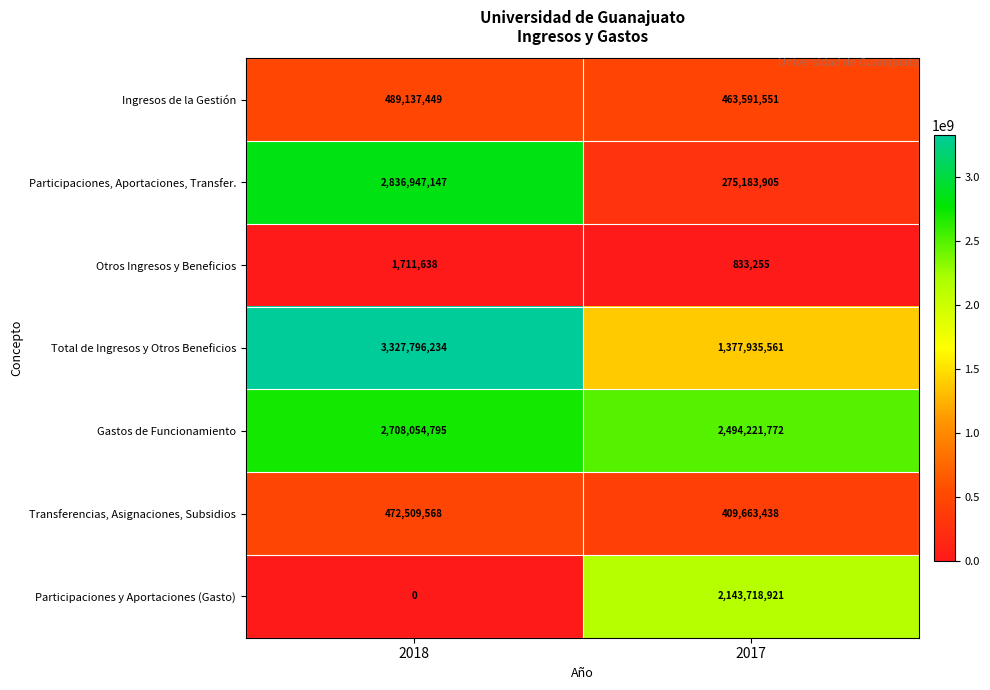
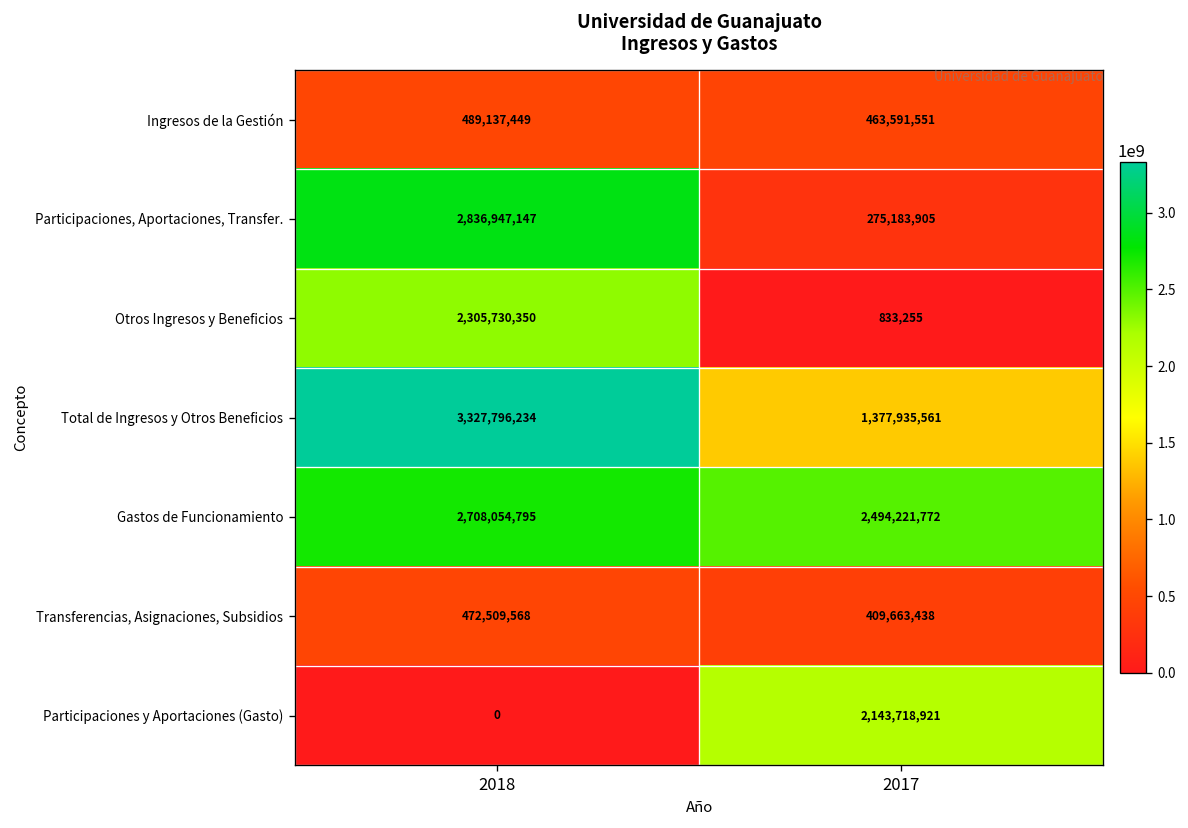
  {
    "Ingresos de la Gestión": {
      "2018": "489,137,449"
    },
    "Participaciones, Aportaciones, Transfer.": {
      "2018": "2,836,947,147",
      "2017": "275,183,905"
    },
    "Otros Ingresos y Beneficios": {
-     "2018": "1,711,638",
+     "2018": "2,305,730,350",
      "2017": "833,255"
    },
    "Total de Ingresos y Otros Beneficios": {
      "2018": "3,327,796,234",
      "2017": "1,377,935,561"
    },
    "Gastos de Funcionamiento": {
      "2018": "2,708,054,795",
      "2017": "2,494,221,772"
    },
    "Transferencias, Asignaciones, Subsidios": {
      "2018": "472,509,568",
      "2017": "409,663,438"
    },
    "Participaciones y Aportaciones (Gasto)": {
      "2018": "0",
      "2017": "2,143,718,921"
    }
  }
